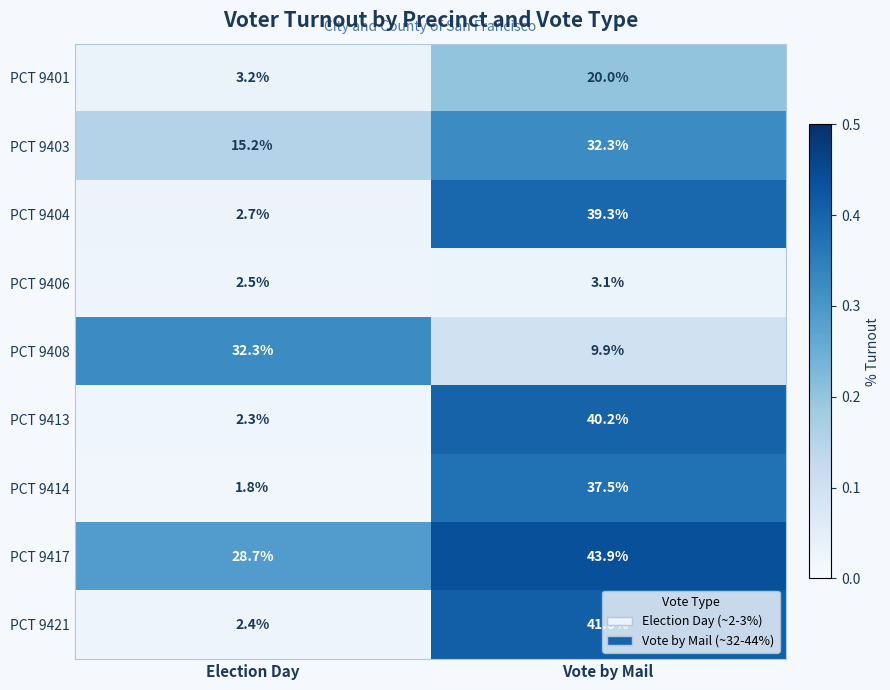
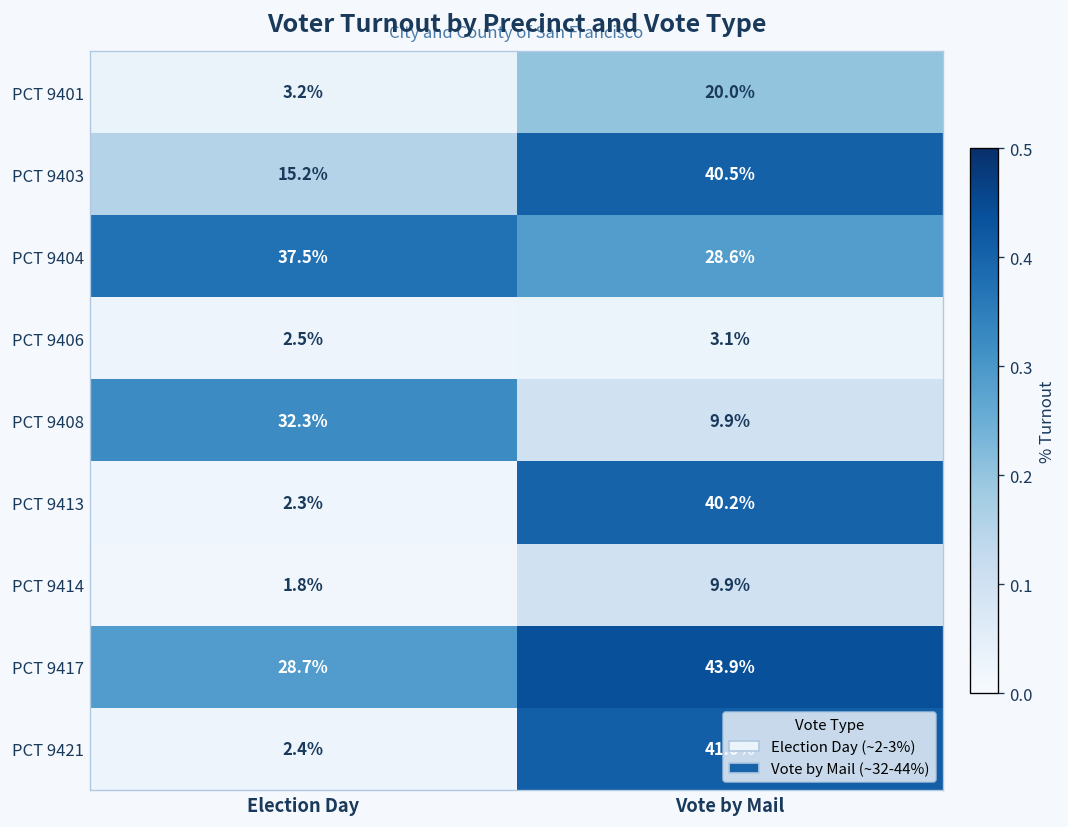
  {
    "PCT 9401": {
      "Election Day": "3.2%",
      "Vote by Mail": "20.0%"
    },
    "PCT 9403": {
      "Election Day": "15.2%",
-     "Vote by Mail": "32.3%"
+     "Vote by Mail": "40.5%"
    },
    "PCT 9404": {
-     "Election Day": "2.7%",
-     "Vote by Mail": "39.3%"
+     "Election Day": "37.5%",
+     "Vote by Mail": "28.6%"
    },
    "PCT 9406": {
      "Election Day": "2.5%",
      "Vote by Mail": "3.1%"
    },
    "PCT 9408": {
      "Election Day": "32.3%",
      "Vote by Mail": "9.9%"
    },
    "PCT 9413": {
      "Election Day": "2.3%",
      "Vote by Mail": "40.2%"
    },
    "PCT 9414": {
      "Election Day": "1.8%",
-     "Vote by Mail": "37.5%"
+     "Vote by Mail": "9.9%"
    },
    "PCT 9417": {
      "Election Day": "28.7%",
      "Vote by Mail": "43.9%"
    },
    "PCT 9421": {
      "Election Day": "2.4%"
    }
  }
